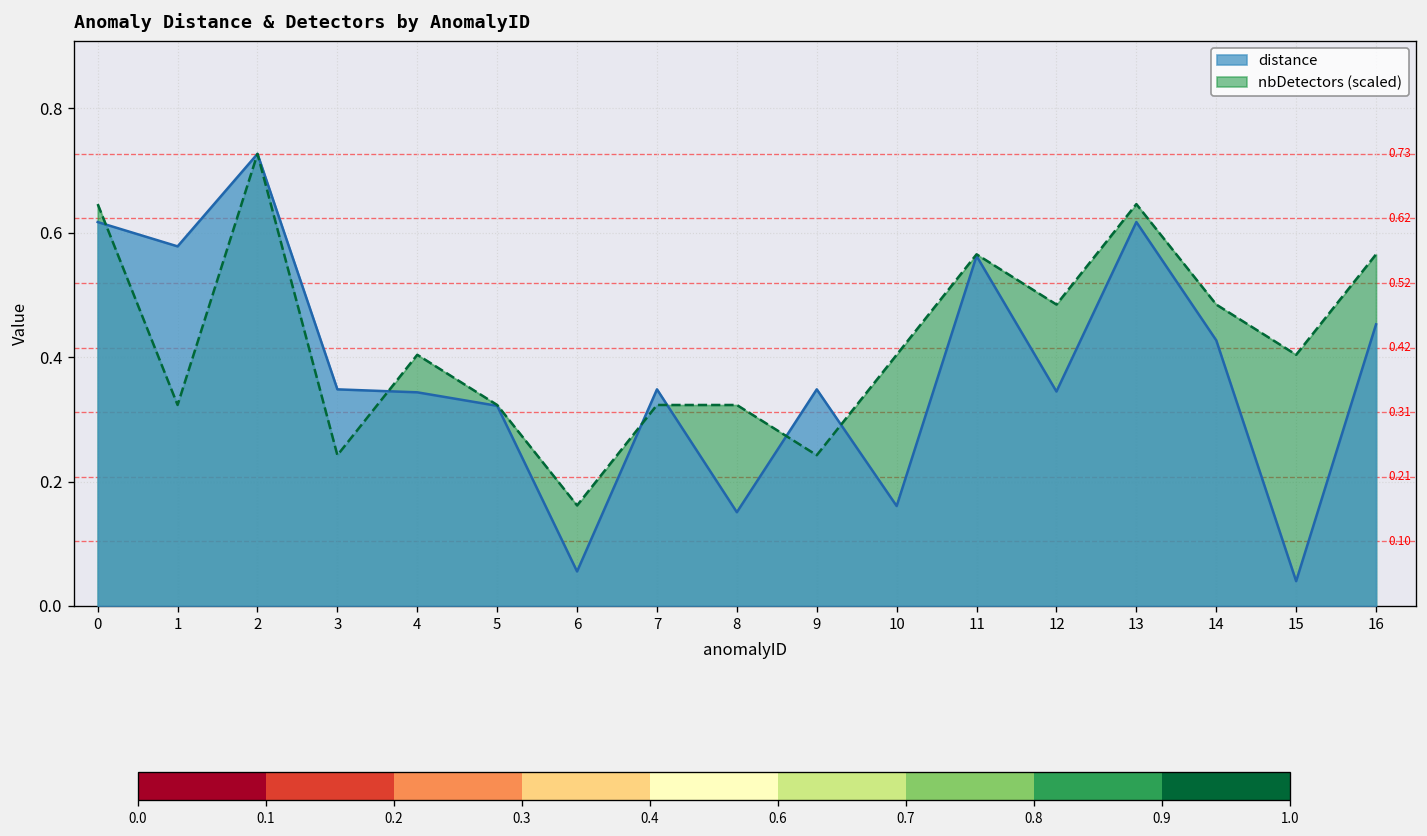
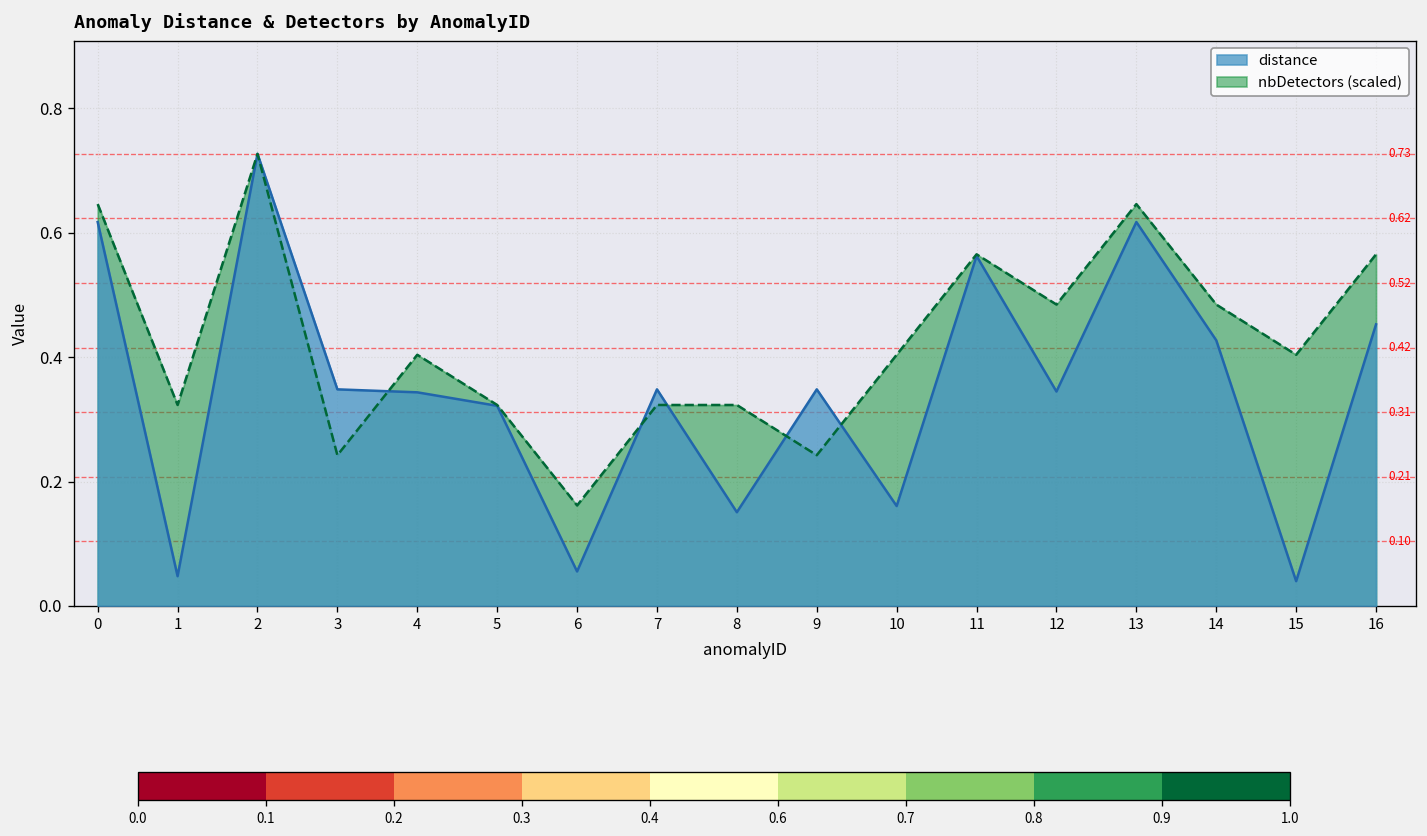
  {
    "Anomaly Distance & Detectors by AnomalyID": {
      "distance": {
        "0": 0.62,
-       "1": 0.58,
+       "1": 0.05,
        "3": 0.35,
        "4": 0.34,
        "6": 0.06,
        "7": 0.35,
        "8": 0.15,
        "9": 0.35,
        "10": 0.16,
        "12": 0.34,
        "13": 0.62,
        "14": 0.43,
        "15": 0.04
      },
      "nbDetectors (scaled)": {
        "0": 0.65,
        "1": 0.32,
        "3": 0.24,
        "4": 0.40,
        "6": 0.16,
        "7": 0.32,
        "8": 0.32,
        "9": 0.24,
        "10": 0.40,
        "12": 0.48,
        "13": 0.65,
        "14": 0.48,
        "15": 0.40
      }
    }
  }
